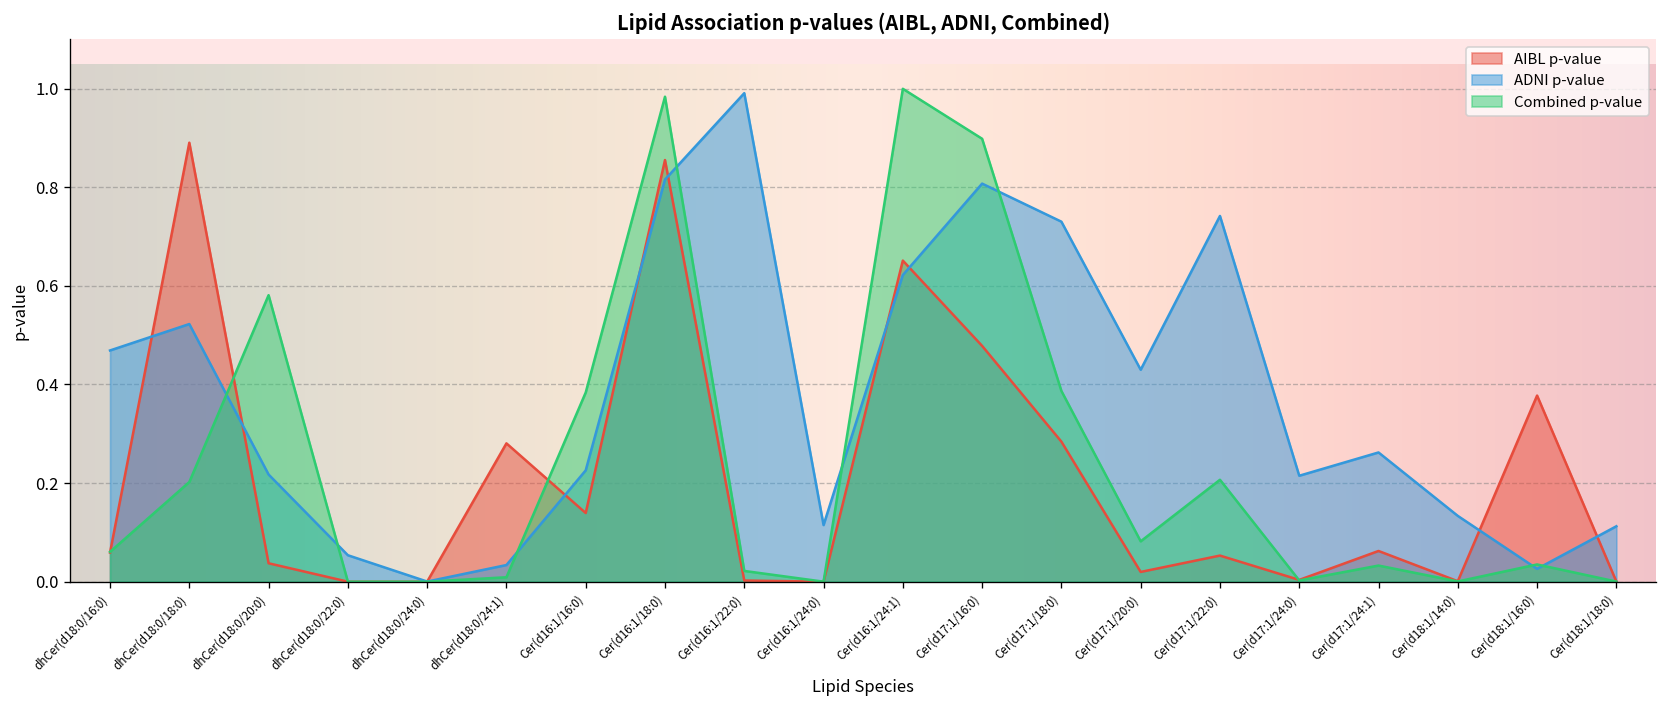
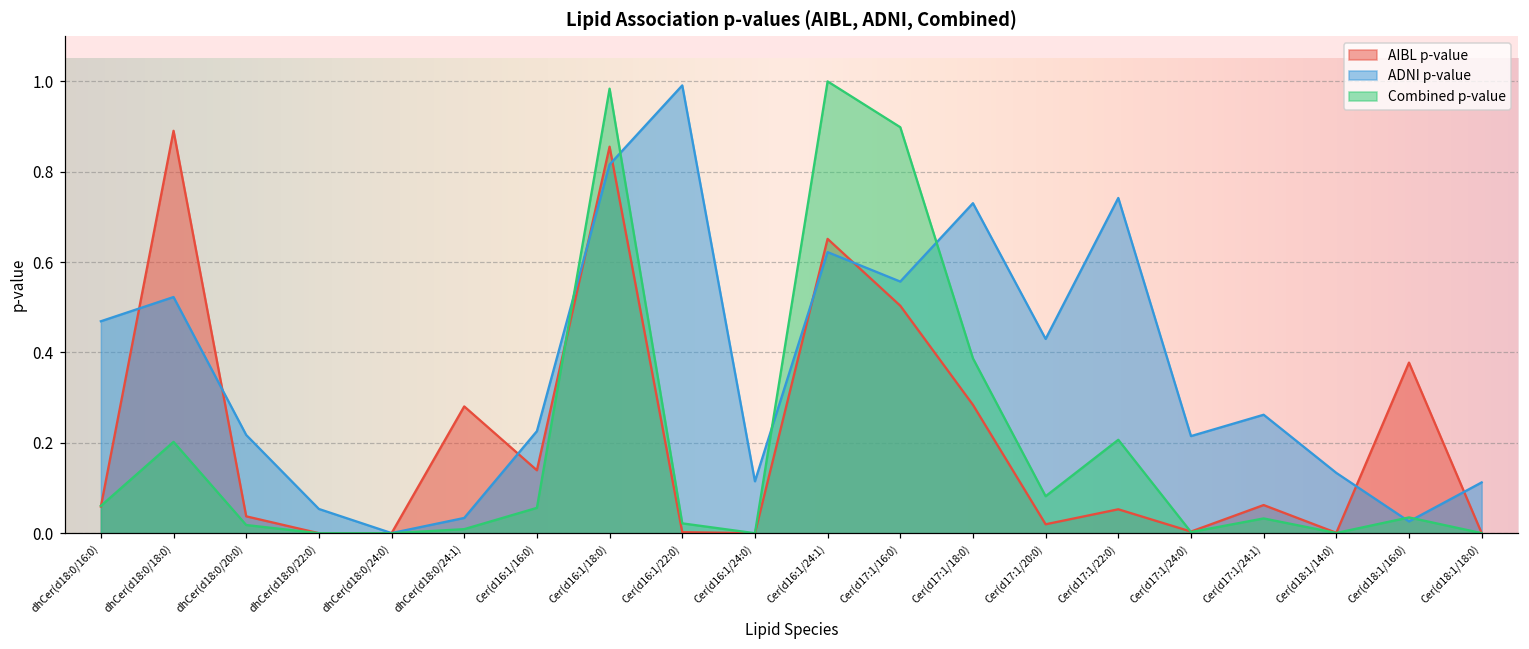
  {
    "AIBL p-value": {
      "dhCer(d18:0/18:0)": 0.89,
      "dhCer(d18:0/20:0)": 0.04,
      "dhCer(d18:0/24:1)": 0.28,
      "Cer(d16:1/16:0)": 0.14,
      "Cer(d16:1/18:0)": 0.86,
      "Cer(d16:1/22:0)": 0.00,
      "Cer(d16:1/24:1)": 0.65,
-     "Cer(d17:1/16:0)": 0.48,
+     "Cer(d17:1/16:0)": 0.50,
      "Cer(d17:1/18:0)": 0.28,
      "Cer(d17:1/20:0)": 0.02,
      "Cer(d17:1/22:0)": 0.05,
      "Cer(d17:1/24:1)": 0.06,
      "Cer(d18:1/16:0)": 0.38
    },
    "ADNI p-value": {
      "dhCer(d18:0/16:0)": 0.47,
      "dhCer(d18:0/18:0)": 0.52,
      "dhCer(d18:0/20:0)": 0.22,
      "dhCer(d18:0/22:0)": 0.05,
      "dhCer(d18:0/24:1)": 0.03,
      "Cer(d16:1/16:0)": 0.23,
      "Cer(d16:1/18:0)": 0.82,
      "Cer(d16:1/22:0)": 0.99,
      "Cer(d16:1/24:0)": 0.11,
      "Cer(d16:1/24:1)": 0.62,
-     "Cer(d17:1/16:0)": 0.81,
+     "Cer(d17:1/16:0)": 0.56,
      "Cer(d17:1/18:0)": 0.73,
      "Cer(d17:1/20:0)": 0.43,
      "Cer(d17:1/22:0)": 0.74,
      "Cer(d17:1/24:0)": 0.21,
      "Cer(d17:1/24:1)": 0.26,
      "Cer(d18:1/14:0)": 0.13,
      "Cer(d18:1/16:0)": 0.03,
      "Cer(d18:1/18:0)": 0.11
    },
    "Combined p-value": {
      "dhCer(d18:0/18:0)": 0.20,
-     "dhCer(d18:0/20:0)": 0.58,
+     "dhCer(d18:0/20:0)": 0.02,
      "dhCer(d18:0/24:1)": 0.01,
-     "Cer(d16:1/16:0)": 0.38,
+     "Cer(d16:1/16:0)": 0.06,
      "Cer(d16:1/18:0)": 0.98,
      "Cer(d16:1/22:0)": 0.02,
      "Cer(d16:1/24:1)": 1.00,
      "Cer(d17:1/16:0)": 0.90,
      "Cer(d17:1/18:0)": 0.39,
      "Cer(d17:1/20:0)": 0.08,
      "Cer(d17:1/22:0)": 0.21,
      "Cer(d17:1/24:1)": 0.03,
      "Cer(d18:1/16:0)": 0.03
    }
  }
